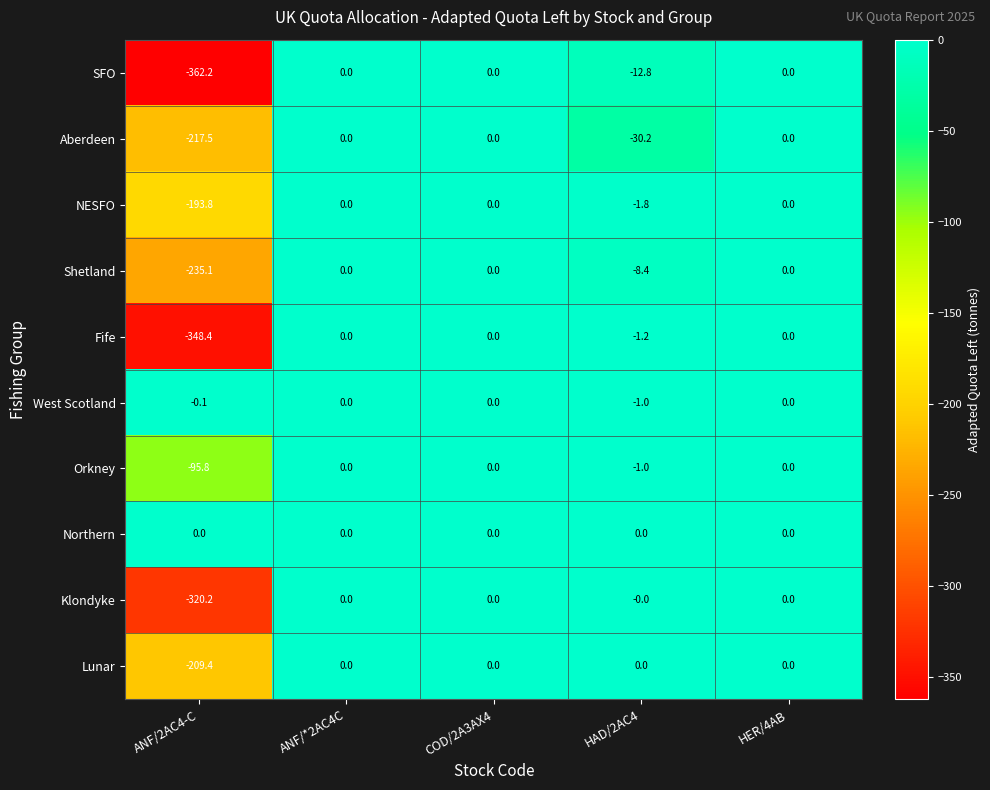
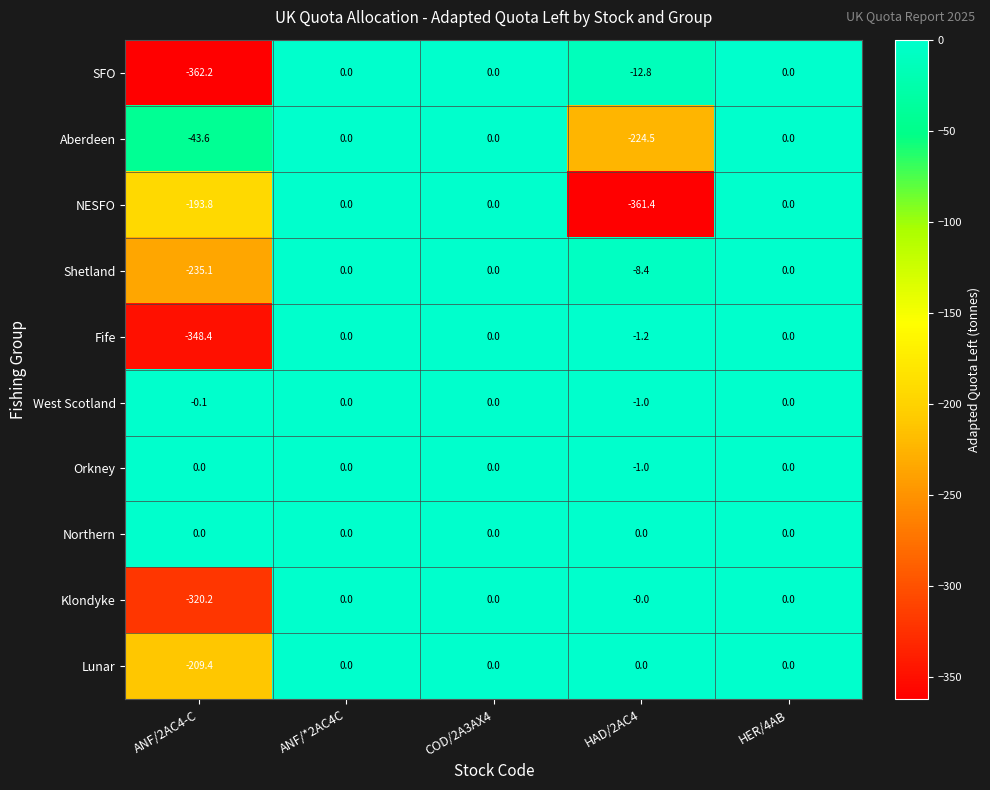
  {
    "SFO": {
      "ANF/2AC4-C": -362.2,
      "ANF/*2AC4C": 0.0,
      "COD/2A3AX4": 0.0,
      "HAD/2AC4": -12.8,
      "HER/4AB": 0.0
    },
    "Aberdeen": {
-     "ANF/2AC4-C": -217.5,
+     "ANF/2AC4-C": -43.6,
      "ANF/*2AC4C": 0.0,
      "COD/2A3AX4": 0.0,
-     "HAD/2AC4": -30.2,
+     "HAD/2AC4": -224.5,
      "HER/4AB": 0.0
    },
    "NESFO": {
      "ANF/2AC4-C": -193.8,
      "ANF/*2AC4C": 0.0,
      "COD/2A3AX4": 0.0,
-     "HAD/2AC4": -1.8,
+     "HAD/2AC4": -361.4,
      "HER/4AB": 0.0
    },
    "Shetland": {
      "ANF/2AC4-C": -235.1,
      "ANF/*2AC4C": 0.0,
      "COD/2A3AX4": 0.0,
      "HAD/2AC4": -8.4,
      "HER/4AB": 0.0
    },
    "Fife": {
      "ANF/2AC4-C": -348.4,
      "ANF/*2AC4C": 0.0,
      "COD/2A3AX4": 0.0,
      "HAD/2AC4": -1.2,
      "HER/4AB": 0.0
    },
    "West Scotland": {
      "ANF/2AC4-C": -0.1,
      "ANF/*2AC4C": 0.0,
      "COD/2A3AX4": 0.0,
      "HAD/2AC4": -1.0,
      "HER/4AB": 0.0
    },
    "Orkney": {
-     "ANF/2AC4-C": -95.8,
+     "ANF/2AC4-C": 0.0,
      "ANF/*2AC4C": 0.0,
      "COD/2A3AX4": 0.0,
      "HAD/2AC4": -1.0,
      "HER/4AB": 0.0
    },
    "Northern": {
      "ANF/2AC4-C": 0.0,
      "ANF/*2AC4C": 0.0,
      "COD/2A3AX4": 0.0,
      "HAD/2AC4": 0.0,
      "HER/4AB": 0.0
    },
    "Klondyke": {
      "ANF/2AC4-C": -320.2,
      "ANF/*2AC4C": 0.0,
      "COD/2A3AX4": 0.0,
      "HAD/2AC4": -0.0,
      "HER/4AB": 0.0
    },
    "Lunar": {
      "ANF/2AC4-C": -209.4,
      "ANF/*2AC4C": 0.0,
      "COD/2A3AX4": 0.0,
      "HAD/2AC4": 0.0,
      "HER/4AB": 0.0
    }
  }
